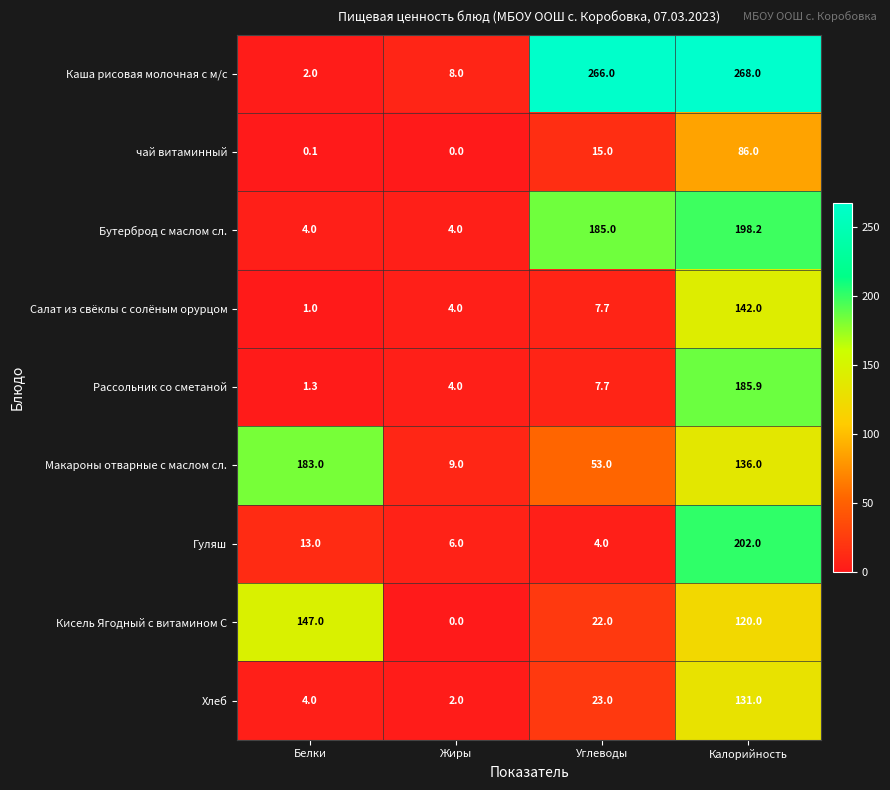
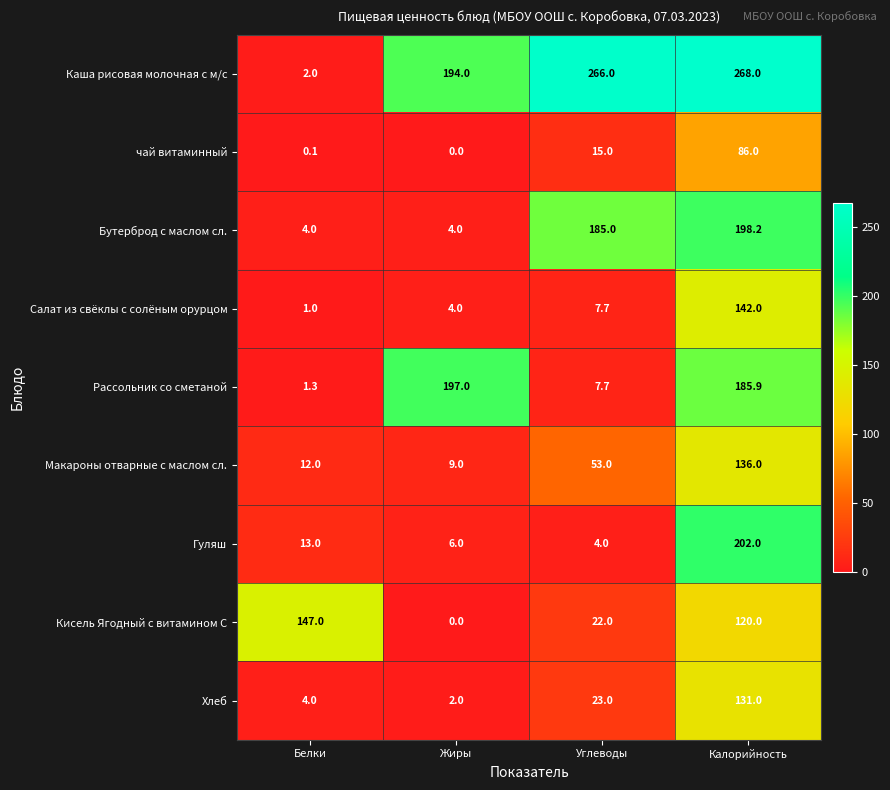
  {
    "Каша рисовая молочная с м/с": {
      "Белки": 2.0,
-     "Жиры": 8.0,
+     "Жиры": 194.0,
      "Углеводы": 266.0,
      "Калорийность": 268.0
    },
    "чай витаминный": {
      "Белки": 0.1,
      "Жиры": 0.0,
      "Углеводы": 15.0,
      "Калорийность": 86.0
    },
    "Бутерброд с маслом сл.": {
      "Белки": 4.0,
      "Жиры": 4.0,
      "Углеводы": 185.0,
      "Калорийность": 198.2
    },
    "Салат из свёклы с солёным орурцом": {
      "Белки": 1.0,
      "Жиры": 4.0,
      "Углеводы": 7.7,
      "Калорийность": 142.0
    },
    "Рассольник со сметаной": {
      "Белки": 1.3,
-     "Жиры": 4.0,
+     "Жиры": 197.0,
      "Углеводы": 7.7,
      "Калорийность": 185.9
    },
    "Макароны отварные с маслом сл.": {
-     "Белки": 183.0,
+     "Белки": 12.0,
      "Жиры": 9.0,
      "Углеводы": 53.0,
      "Калорийность": 136.0
    },
    "Гуляш": {
      "Белки": 13.0,
      "Жиры": 6.0,
      "Углеводы": 4.0,
      "Калорийность": 202.0
    },
    "Кисель Ягодный с витамином С": {
      "Белки": 147.0,
      "Жиры": 0.0,
      "Углеводы": 22.0,
      "Калорийность": 120.0
    },
    "Хлеб": {
      "Белки": 4.0,
      "Жиры": 2.0,
      "Углеводы": 23.0,
      "Калорийность": 131.0
    }
  }
